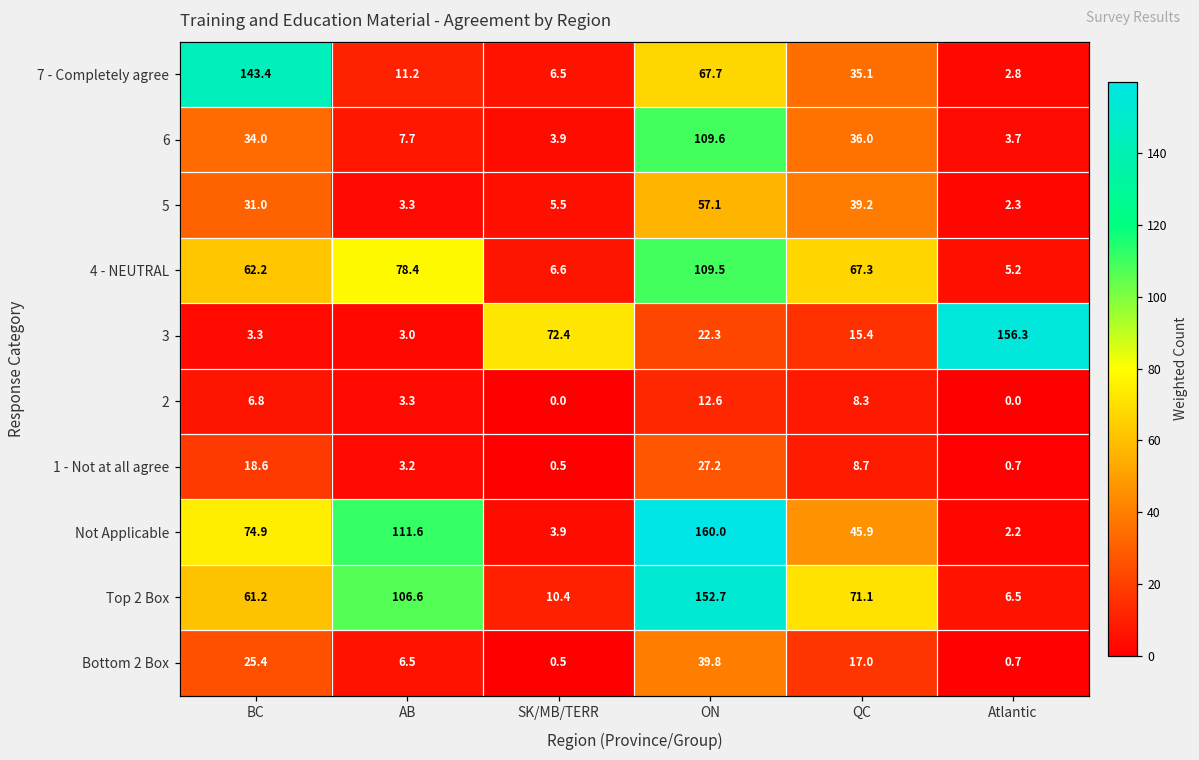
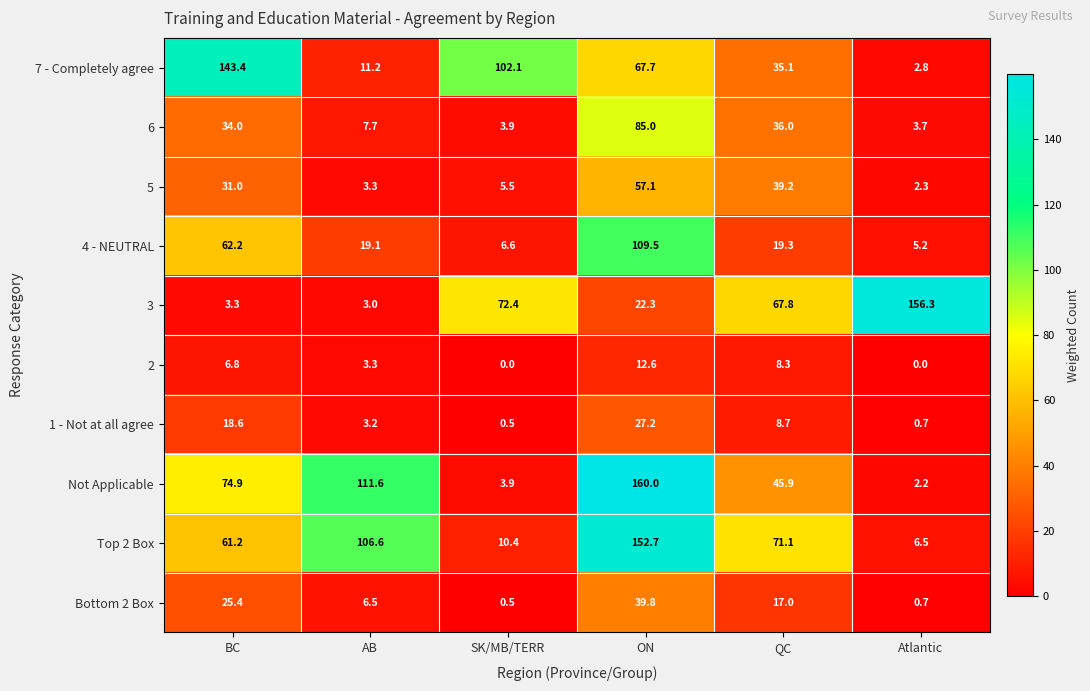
  {
    "7 - Completely agree": {
      "BC": 143.4,
      "AB": 11.2,
-     "SK/MB/TERR": 6.5,
+     "SK/MB/TERR": 102.1,
      "ON": 67.7,
      "QC": 35.1,
      "Atlantic": 2.8
    },
    "6": {
      "BC": 34.0,
      "AB": 7.7,
      "SK/MB/TERR": 3.9,
-     "ON": 109.6,
+     "ON": 85.0,
      "QC": 36.0,
      "Atlantic": 3.7
    },
    "5": {
      "BC": 31.0,
      "AB": 3.3,
      "SK/MB/TERR": 5.5,
      "ON": 57.1,
      "QC": 39.2,
      "Atlantic": 2.3
    },
    "4 - NEUTRAL": {
      "BC": 62.2,
-     "AB": 78.4,
+     "AB": 19.1,
      "SK/MB/TERR": 6.6,
      "ON": 109.5,
-     "QC": 67.3,
+     "QC": 19.3,
      "Atlantic": 5.2
    },
    "3": {
      "BC": 3.3,
      "AB": 3.0,
      "SK/MB/TERR": 72.4,
      "ON": 22.3,
-     "QC": 15.4,
+     "QC": 67.8,
      "Atlantic": 156.3
    },
    "2": {
      "BC": 6.8,
      "AB": 3.3,
      "SK/MB/TERR": 0.0,
      "ON": 12.6,
      "QC": 8.3,
      "Atlantic": 0.0
    },
    "1 - Not at all agree": {
      "BC": 18.6,
      "AB": 3.2,
      "SK/MB/TERR": 0.5,
      "ON": 27.2,
      "QC": 8.7,
      "Atlantic": 0.7
    },
    "Not Applicable": {
      "BC": 74.9,
      "AB": 111.6,
      "SK/MB/TERR": 3.9,
      "ON": 160.0,
      "QC": 45.9,
      "Atlantic": 2.2
    },
    "Top 2 Box": {
      "BC": 61.2,
      "AB": 106.6,
      "SK/MB/TERR": 10.4,
      "ON": 152.7,
      "QC": 71.1,
      "Atlantic": 6.5
    },
    "Bottom 2 Box": {
      "BC": 25.4,
      "AB": 6.5,
      "SK/MB/TERR": 0.5,
      "ON": 39.8,
      "QC": 17.0,
      "Atlantic": 0.7
    }
  }
